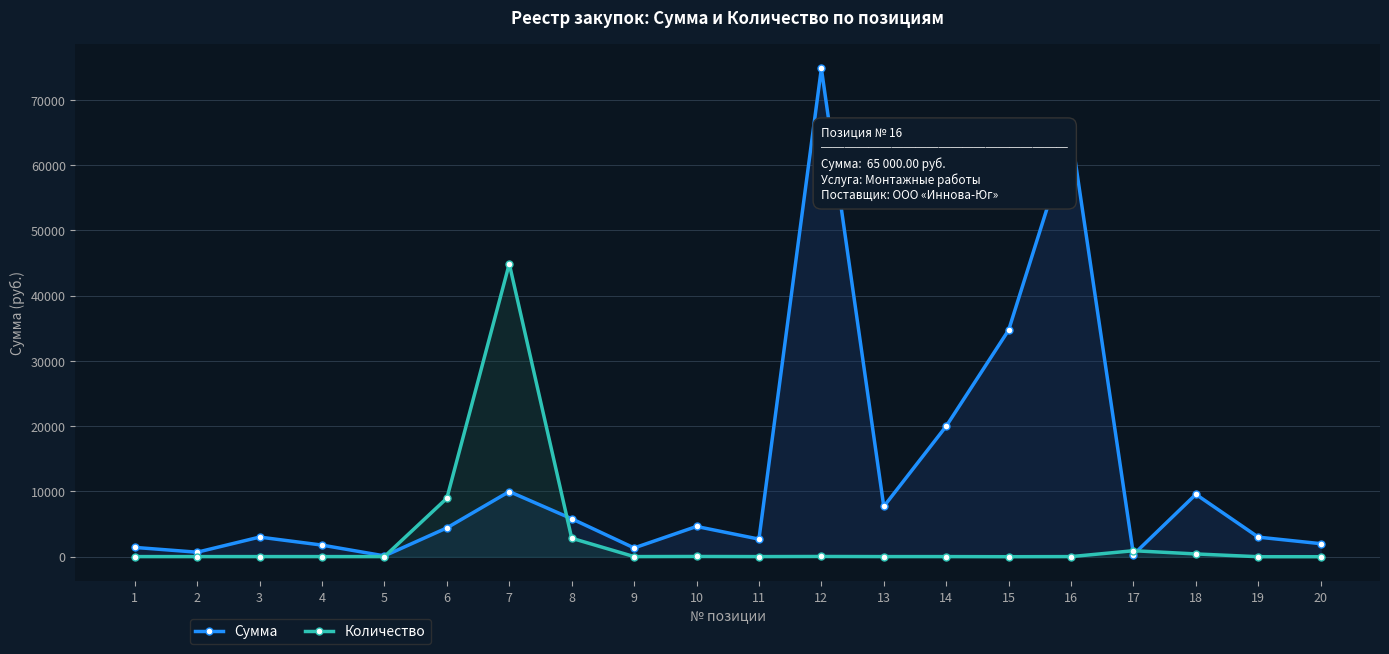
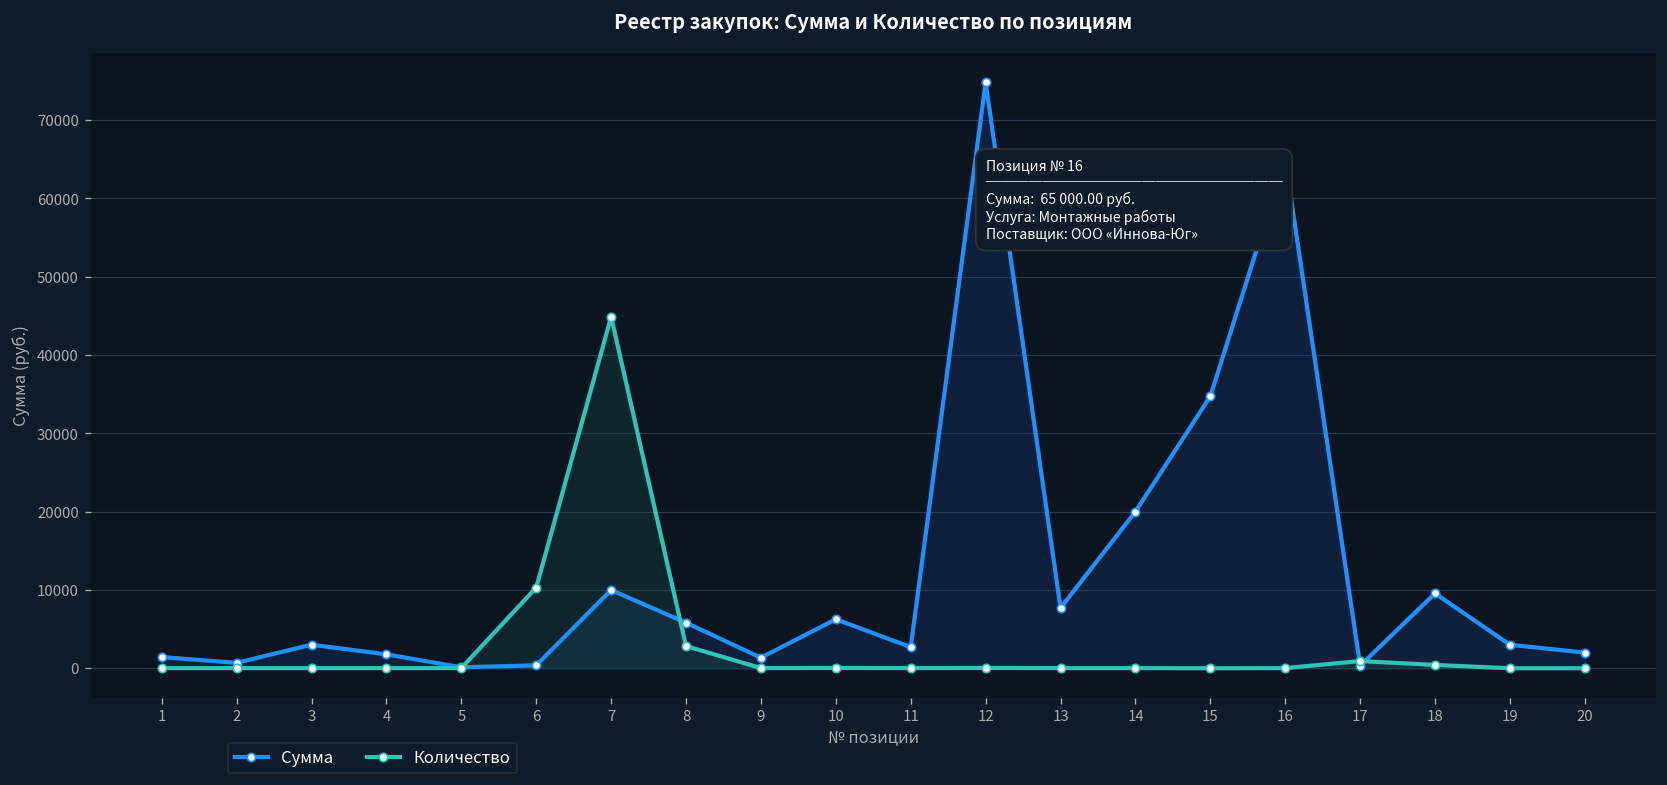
  {
    "Сумма": {
      "1": 1000,
      "2": 1000,
      "3": 3000,
      "4": 2000,
-     "6": 4000,
+     "6": 0,
      "7": 10000,
      "8": 6000,
      "9": 1000,
-     "10": 5000,
+     "10": 6000,
      "11": 3000,
      "12": 75000,
      "13": 8000,
      "14": 20000,
      "15": 35000,
      "17": 0,
      "18": 10000,
      "19": 3000,
      "20": 2000
    },
    "Количество": {
      "1": 0,
      "2": 0,
      "3": 0,
      "4": 0,
-     "6": 9000,
+     "6": 10000,
      "7": 45000,
      "8": 3000,
      "9": 0,
      "10": 0,
      "11": 0,
      "12": 0,
      "13": 0,
      "14": 0,
      "15": 0,
      "16": 0,
      "17": 1000,
      "18": 0,
      "19": 0,
      "20": 0
    }
  }
